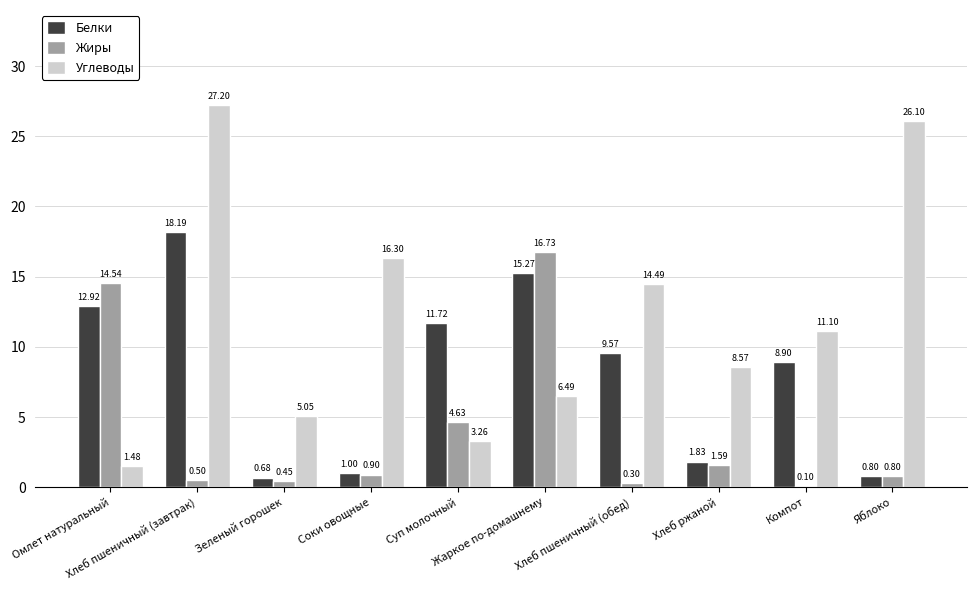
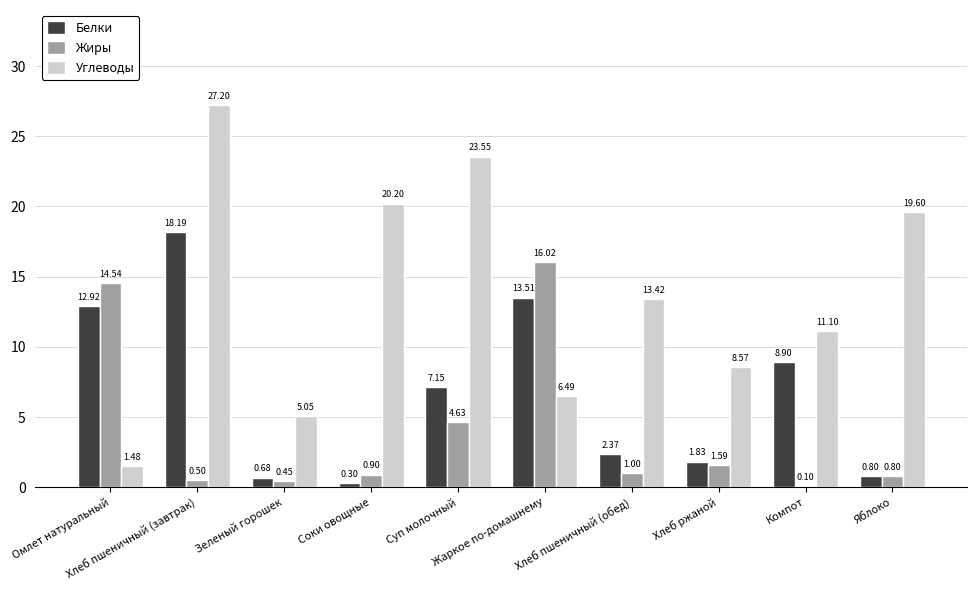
  {
    "Белки": {
      "Омлет натуральный": 12.92,
      "Хлеб пшеничный (завтрак)": 18.19,
      "Зеленый горошек": 0.68,
-     "Соки овощные": 1.00,
-     "Суп молочный": 11.72,
-     "Жаркое по-домашнему": 15.27,
-     "Хлеб пшеничный (обед)": 9.57,
+     "Соки овощные": 0.30,
+     "Суп молочный": 7.15,
+     "Жаркое по-домашнему": 13.51,
+     "Хлеб пшеничный (обед)": 2.37,
      "Хлеб ржаной": 1.83,
      "Компот": 8.90,
      "Яблоко": 0.80
    },
    "Жиры": {
      "Омлет натуральный": 14.54,
      "Хлеб пшеничный (завтрак)": 0.50,
      "Зеленый горошек": 0.45,
      "Соки овощные": 0.90,
      "Суп молочный": 4.63,
-     "Жаркое по-домашнему": 16.73,
-     "Хлеб пшеничный (обед)": 0.30,
+     "Жаркое по-домашнему": 16.02,
+     "Хлеб пшеничный (обед)": 1.00,
      "Хлеб ржаной": 1.59,
      "Компот": 0.10,
      "Яблоко": 0.80
    },
    "Углеводы": {
      "Омлет натуральный": 1.48,
      "Хлеб пшеничный (завтрак)": 27.20,
      "Зеленый горошек": 5.05,
-     "Соки овощные": 16.30,
-     "Суп молочный": 3.26,
+     "Соки овощные": 20.20,
+     "Суп молочный": 23.55,
      "Жаркое по-домашнему": 6.49,
-     "Хлеб пшеничный (обед)": 14.49,
+     "Хлеб пшеничный (обед)": 13.42,
      "Хлеб ржаной": 8.57,
      "Компот": 11.10,
-     "Яблоко": 26.10
+     "Яблоко": 19.60
    }
  }
